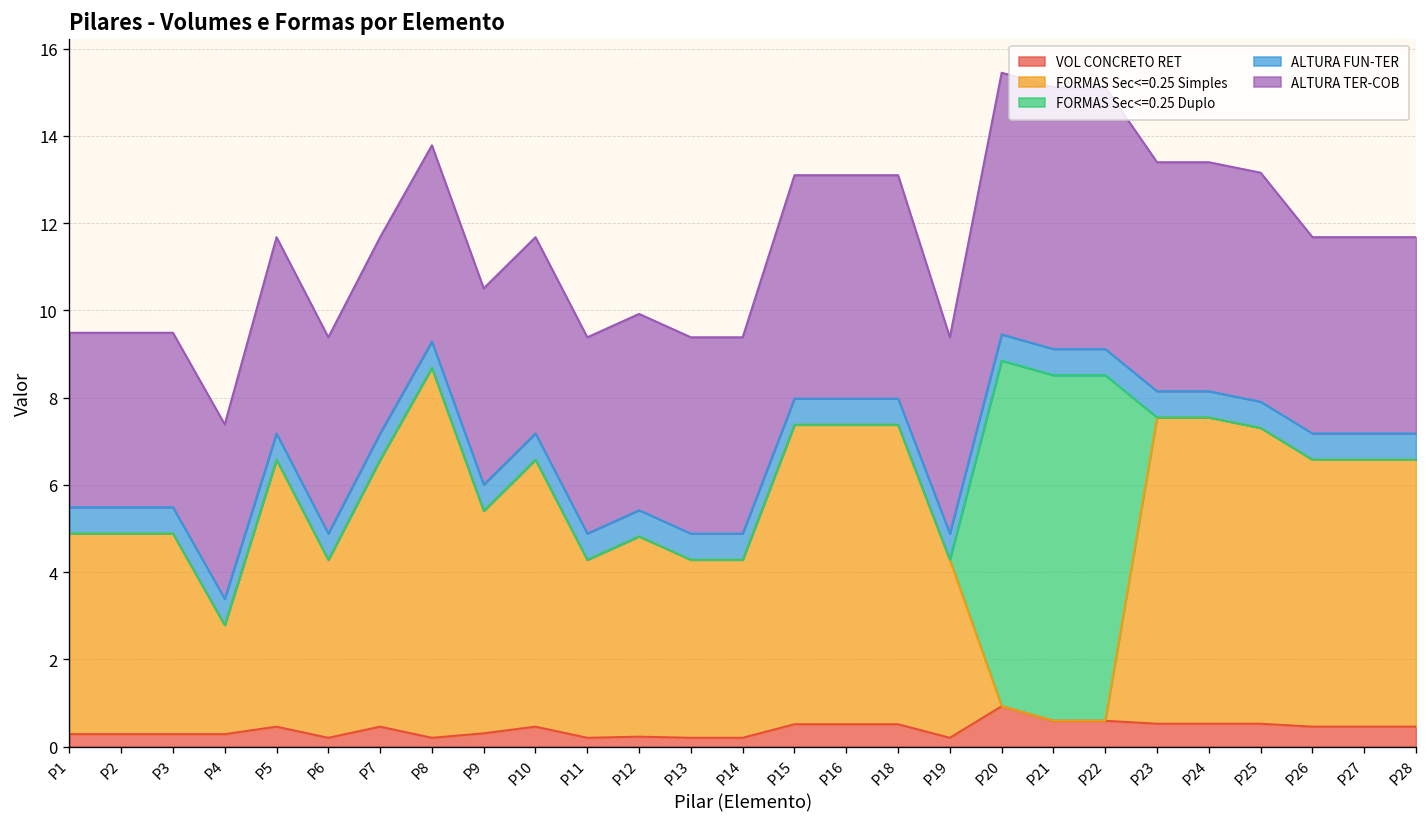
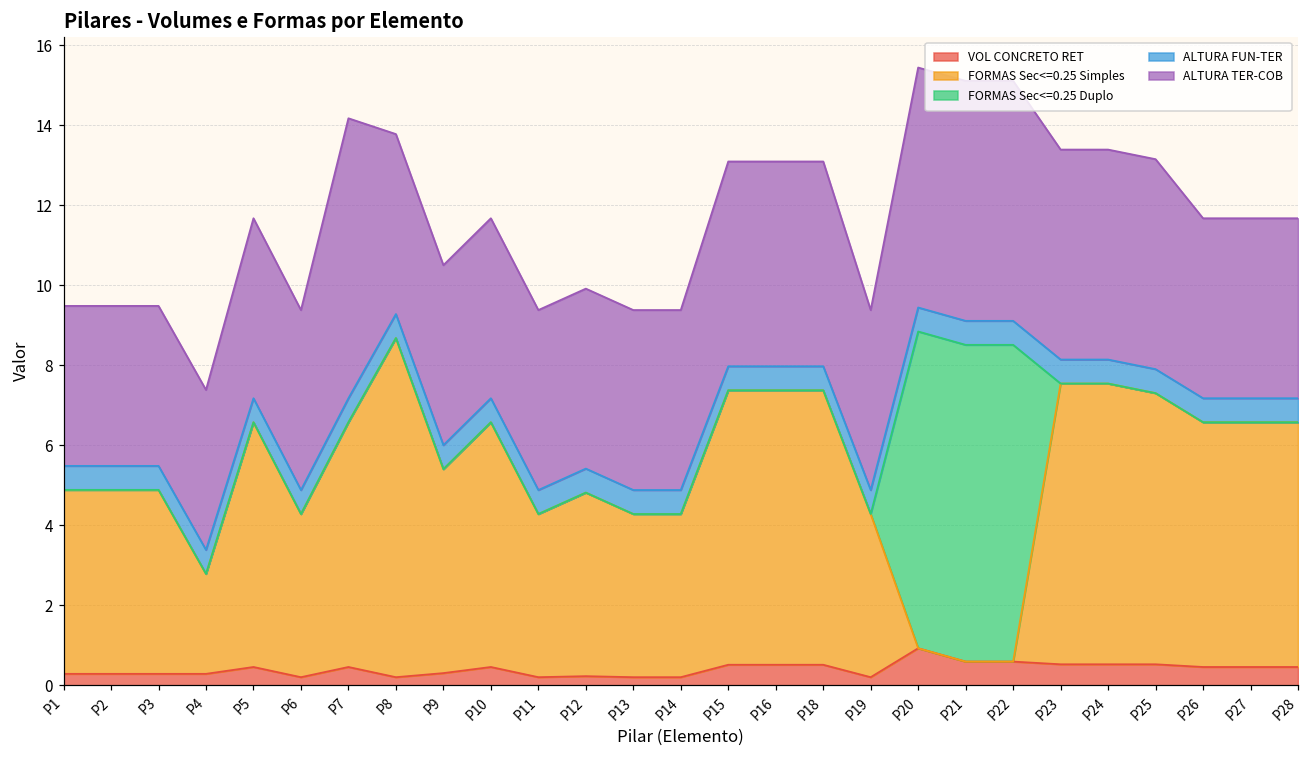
  {
    "VOL CONCRETO RET": {
      "P1": 0.3,
      "P2": 0.3,
      "P3": 0.3,
      "P4": 0.3,
      "P5": 0.5,
      "P6": 0.2,
      "P7": 0.5,
      "P8": 0.2,
      "P9": 0.3,
      "P10": 0.5,
      "P11": 0.2,
      "P12": 0.2,
      "P13": 0.2,
      "P14": 0.2,
      "P15": 0.5,
      "P16": 0.5,
      "P18": 0.5,
      "P19": 0.2,
      "P23": 0.5,
      "P24": 0.5,
      "P25": 0.5,
      "P26": 0.5,
      "P27": 0.5,
      "P28": 0.5
    },
    "FORMAS Sec<=0.25 Duplo": {
      "P20": 7.9,
      "P21": 7.9,
      "P22": 7.9
    },
    "ALTURA FUN-TER": {
      "P1": 0.6,
      "P2": 0.6,
      "P3": 0.6,
      "P4": 0.6,
      "P5": 0.6,
      "P6": 0.6,
      "P7": 0.6,
      "P8": 0.6,
      "P9": 0.6,
      "P10": 0.6,
      "P11": 0.6,
      "P12": 0.6,
      "P13": 0.6,
      "P14": 0.6,
      "P15": 0.6,
      "P16": 0.6,
      "P18": 0.6,
      "P19": 0.6,
      "P20": 0.6,
      "P21": 0.6,
      "P22": 0.6,
      "P23": 0.6,
      "P24": 0.6,
      "P25": 0.6,
      "P26": 0.6,
      "P27": 0.6,
      "P28": 0.6
    },
    "ALTURA TER-COB": {
      "P1": 4.0,
      "P2": 4.0,
      "P3": 4.0,
      "P4": 4.0,
      "P5": 4.5,
      "P6": 4.5,
-     "P7": 4.5,
+     "P7": 7.0,
      "P8": 4.5,
      "P9": 4.5,
      "P10": 4.5,
      "P11": 4.5,
      "P12": 4.5,
      "P13": 4.5,
      "P14": 4.5,
      "P15": 5.1,
      "P16": 5.1,
      "P18": 5.1,
      "P19": 4.5,
      "P20": 6.0,
      "P23": 5.3,
      "P24": 5.3,
      "P25": 5.3,
      "P26": 4.5,
      "P27": 4.5,
      "P28": 4.5
    }
  }
